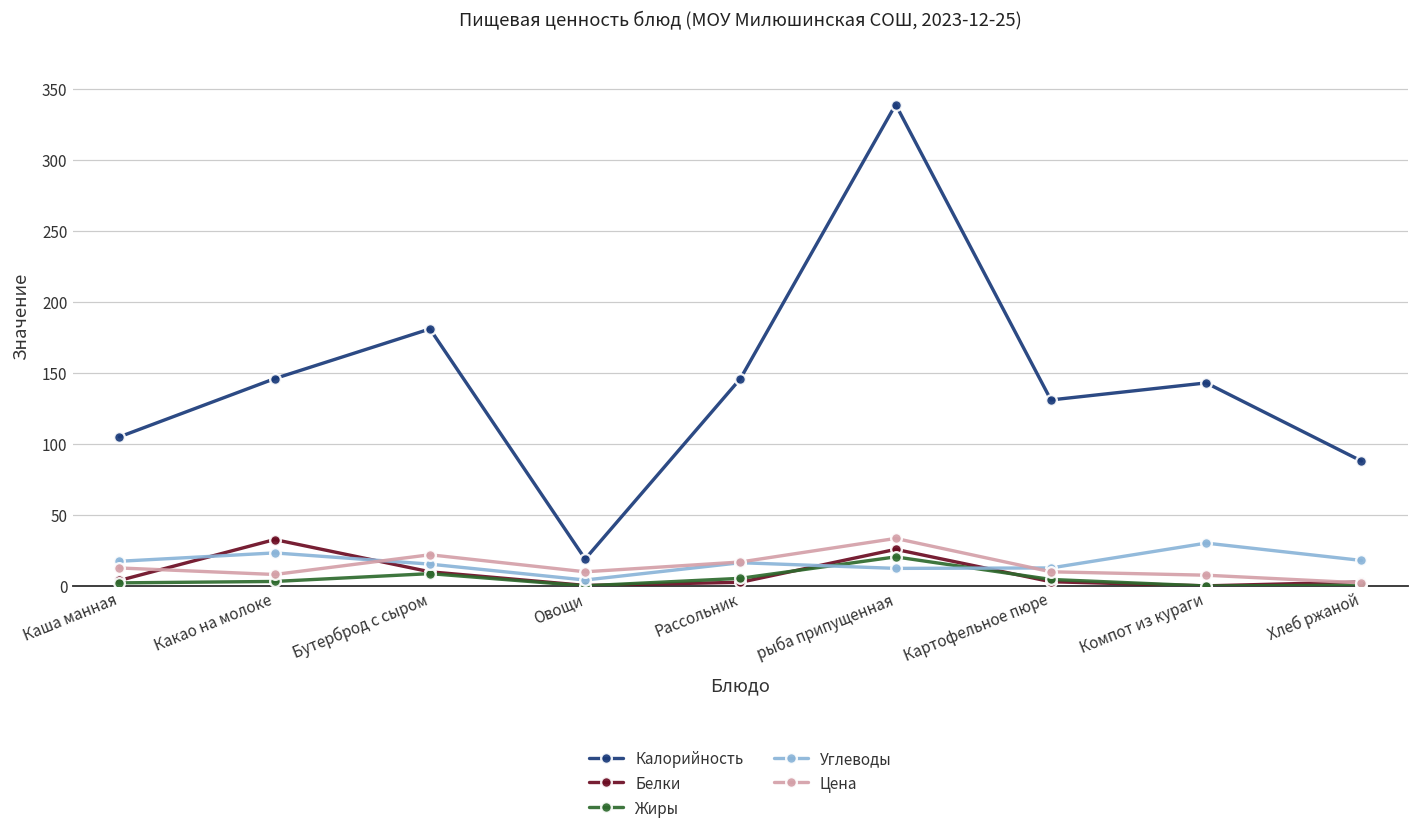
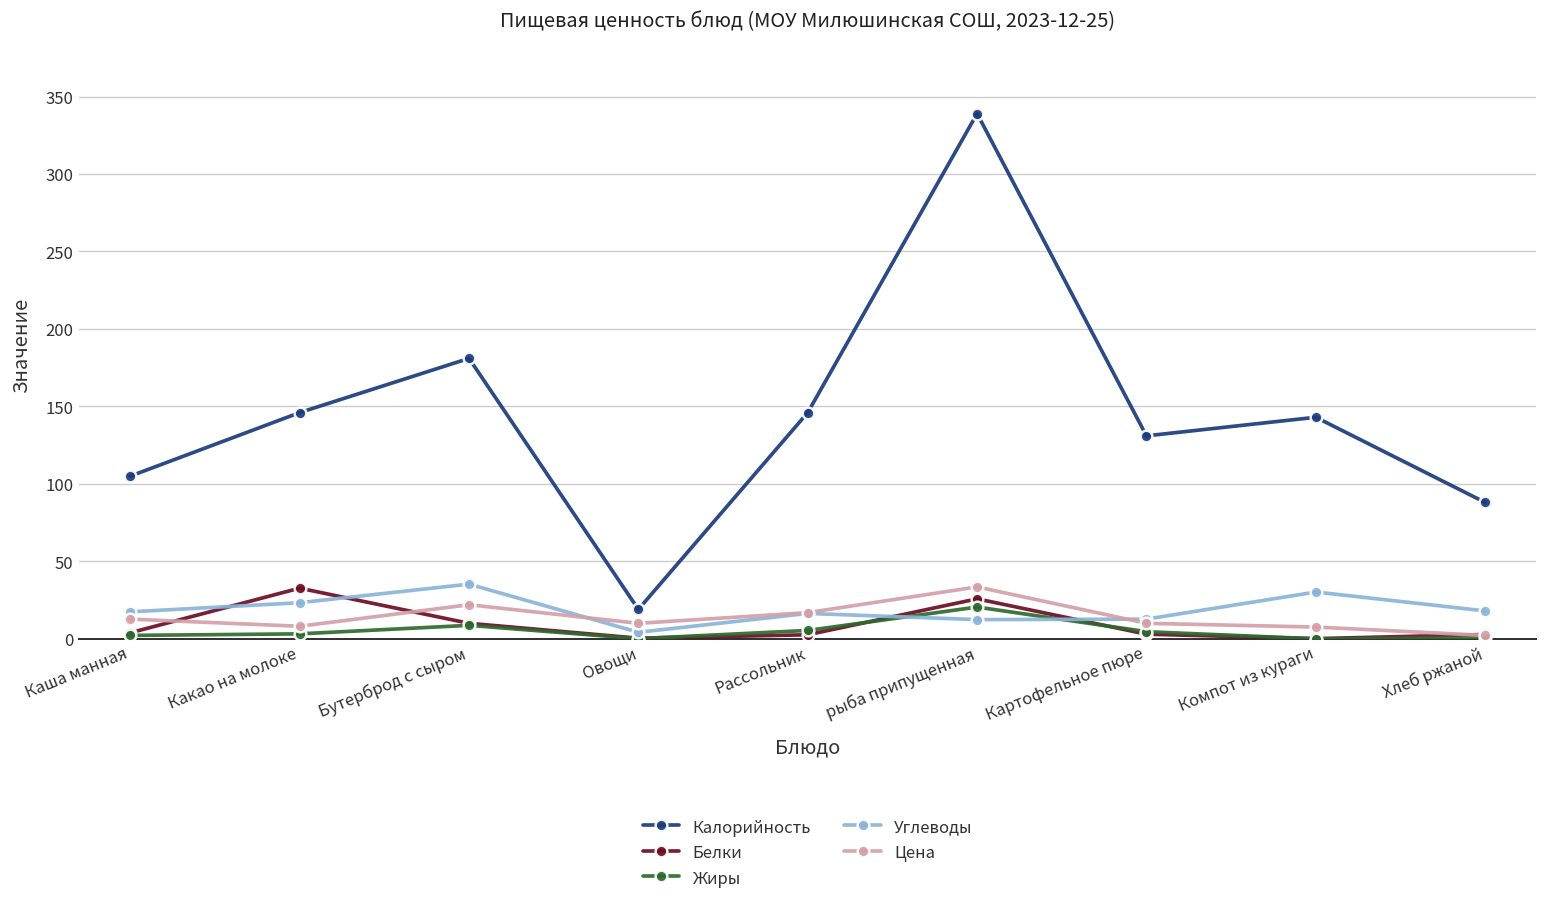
  {
    "Калорийность": {
      "Каша манная": 105,
      "Какао на молоке": 146,
      "Бутерброд с сыром": 181,
      "Овощи": 19,
      "Рассольник": 146,
      "рыба припущенная": 339,
      "Картофельное пюре": 131,
      "Компот из кураги": 143,
      "Хлеб ржаной": 88
    },
    "Белки": {
      "Какао на молоке": 33,
      "Рассольник": 3,
      "рыба припущенная": 26
    },
    "Жиры": {
      "Какао на молоке": 3,
      "Рассольник": 5,
      "рыба припущенная": 21
    },
    "Углеводы": {
      "Каша манная": 17,
      "Какао на молоке": 23,
-     "Бутерброд с сыром": 15,
+     "Бутерброд с сыром": 35,
      "Овощи": 4,
      "рыба припущенная": 12,
      "Картофельное пюре": 13,
      "Компот из кураги": 30,
      "Хлеб ржаной": 18
    },
    "Цена": {
      "Каша манная": 13,
      "Какао на молоке": 8,
      "Бутерброд с сыром": 22,
      "Овощи": 10,
      "рыба припущенная": 34,
      "Картофельное пюре": 10,
      "Компот из кураги": 8
    }
  }
